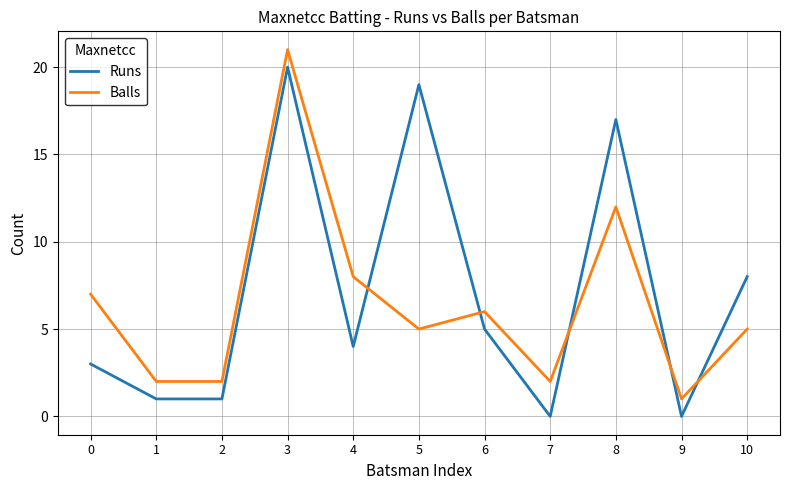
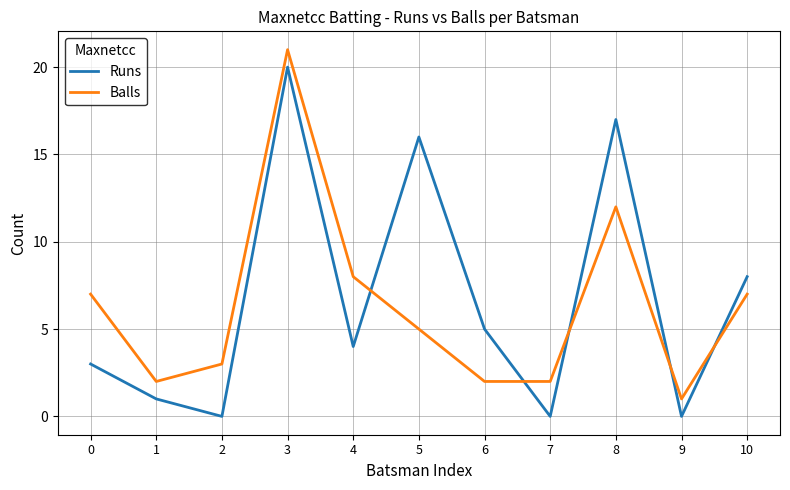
  {
    "Runs": {
      "0": 3,
      "1": 1,
-     "2": 1,
+     "2": 0,
      "3": 20,
      "4": 4,
-     "5": 19,
+     "5": 16,
      "6": 5,
      "7": 0,
      "8": 17,
      "9": 0,
      "10": 8
    },
    "Balls": {
      "0": 7,
      "1": 2,
-     "2": 2,
+     "2": 3,
      "3": 21,
      "4": 8,
      "5": 5,
-     "6": 6,
+     "6": 2,
      "7": 2,
      "8": 12,
      "9": 1,
-     "10": 5
+     "10": 7
    }
  }
